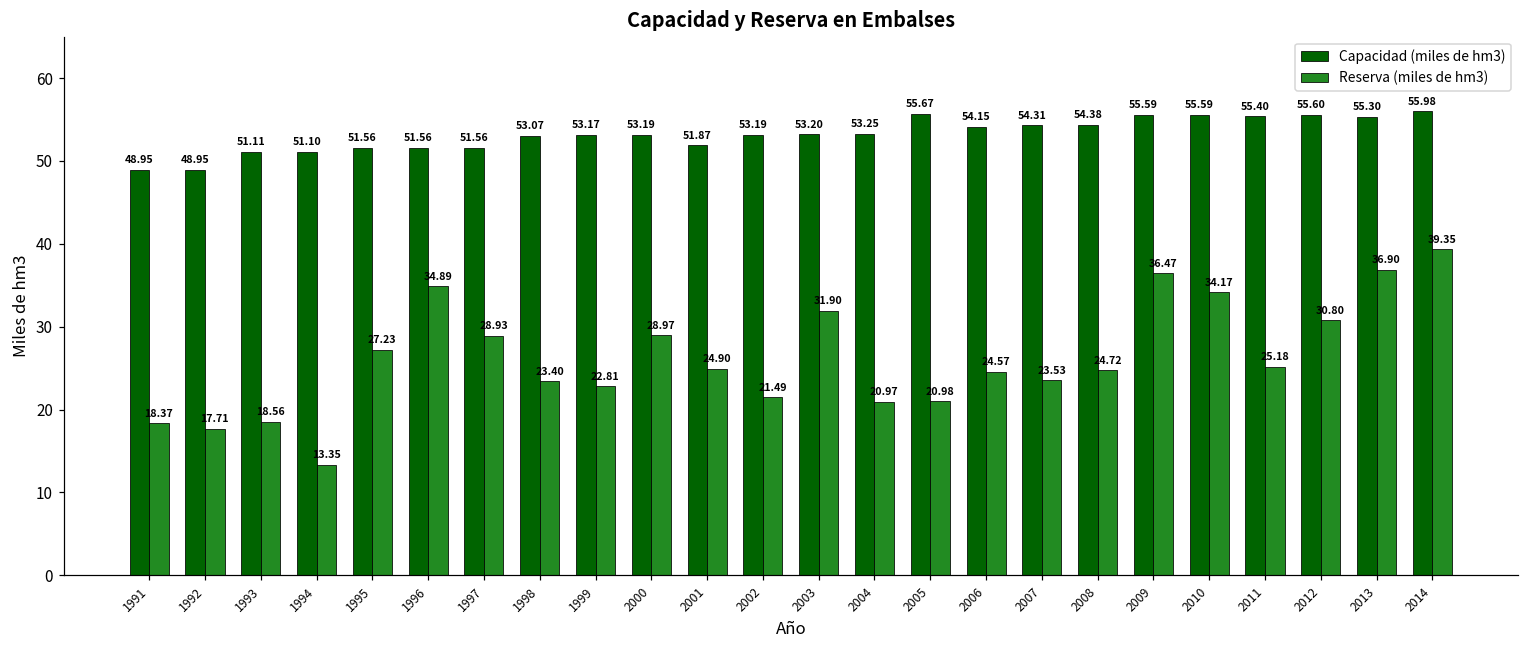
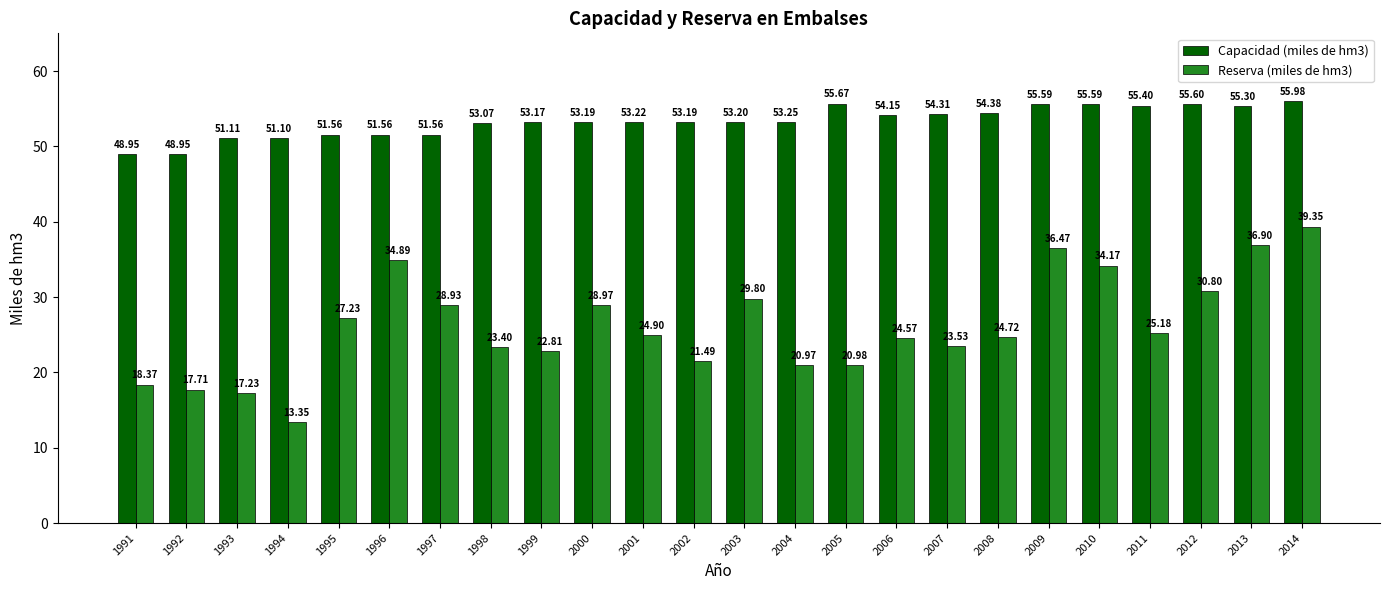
  {
    "Capacidad (miles de hm3)": {
      "1991": 48.95,
      "1992": 48.95,
      "1993": 51.11,
      "1994": 51.10,
      "1995": 51.56,
      "1996": 51.56,
      "1997": 51.56,
      "1998": 53.07,
      "1999": 53.17,
      "2000": 53.19,
-     "2001": 51.87,
+     "2001": 53.22,
      "2002": 53.19,
      "2003": 53.20,
      "2004": 53.25,
      "2005": 55.67,
      "2006": 54.15,
      "2007": 54.31,
      "2008": 54.38,
      "2009": 55.59,
      "2010": 55.59,
      "2011": 55.40,
      "2012": 55.60,
      "2013": 55.30,
      "2014": 55.98
    },
    "Reserva (miles de hm3)": {
      "1991": 18.37,
      "1992": 17.71,
-     "1993": 18.56,
+     "1993": 17.23,
      "1994": 13.35,
      "1995": 27.23,
      "1996": 34.89,
      "1997": 28.93,
      "1998": 23.40,
      "1999": 22.81,
      "2000": 28.97,
      "2001": 24.90,
      "2002": 21.49,
-     "2003": 31.90,
+     "2003": 29.80,
      "2004": 20.97,
      "2005": 20.98,
      "2006": 24.57,
      "2007": 23.53,
      "2008": 24.72,
      "2009": 36.47,
      "2010": 34.17,
      "2011": 25.18,
      "2012": 30.80,
      "2013": 36.90,
      "2014": 39.35
    }
  }
